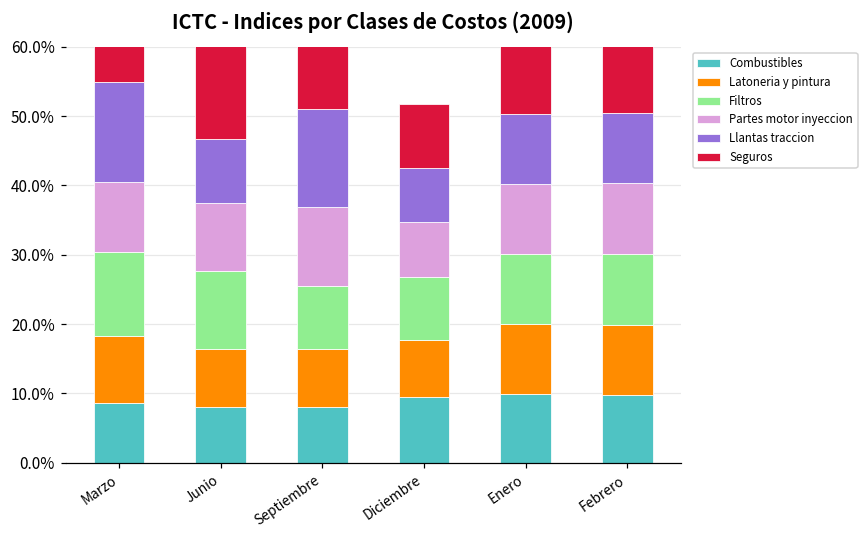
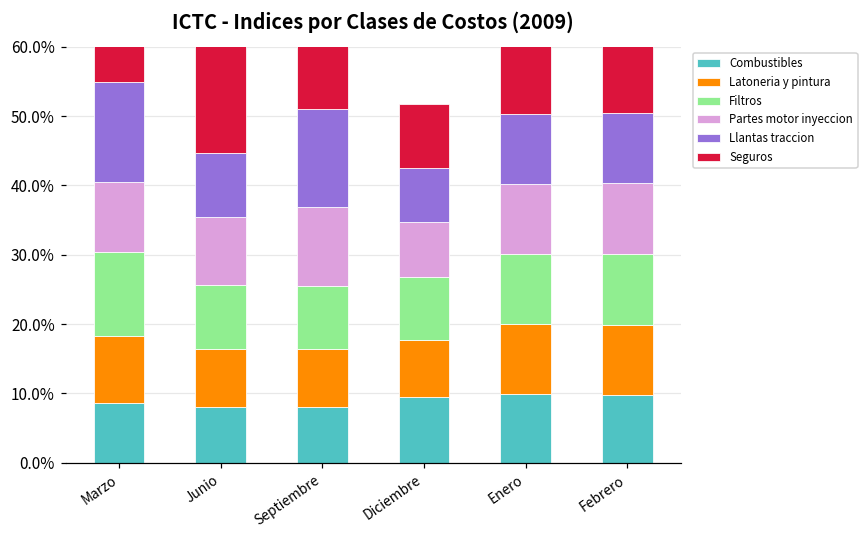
  {
    "Combustibles": {
      "Marzo": "9%",
      "Junio": "8%",
      "Septiembre": "8%",
      "Diciembre": "9%",
      "Enero": "10%",
      "Febrero": "10%"
    },
    "Latoneria y pintura": {
      "Marzo": "10%",
      "Junio": "8%",
      "Septiembre": "8%",
      "Diciembre": "8%",
      "Enero": "10%",
      "Febrero": "10%"
    },
    "Filtros": {
      "Marzo": "12%",
-     "Junio": "11%",
+     "Junio": "9%",
      "Septiembre": "9%",
      "Diciembre": "9%",
      "Enero": "10%",
      "Febrero": "10%"
    },
    "Partes motor inyeccion": {
      "Marzo": "10%",
      "Junio": "10%",
      "Septiembre": "11%",
      "Diciembre": "8%",
      "Enero": "10%",
      "Febrero": "10%"
    },
    "Llantas traccion": {
      "Marzo": "15%",
      "Junio": "9%",
      "Septiembre": "14%",
      "Diciembre": "8%",
      "Enero": "10%",
      "Febrero": "10%"
    },
    "Seguros": {
      "Diciembre": "9%"
    }
  }
